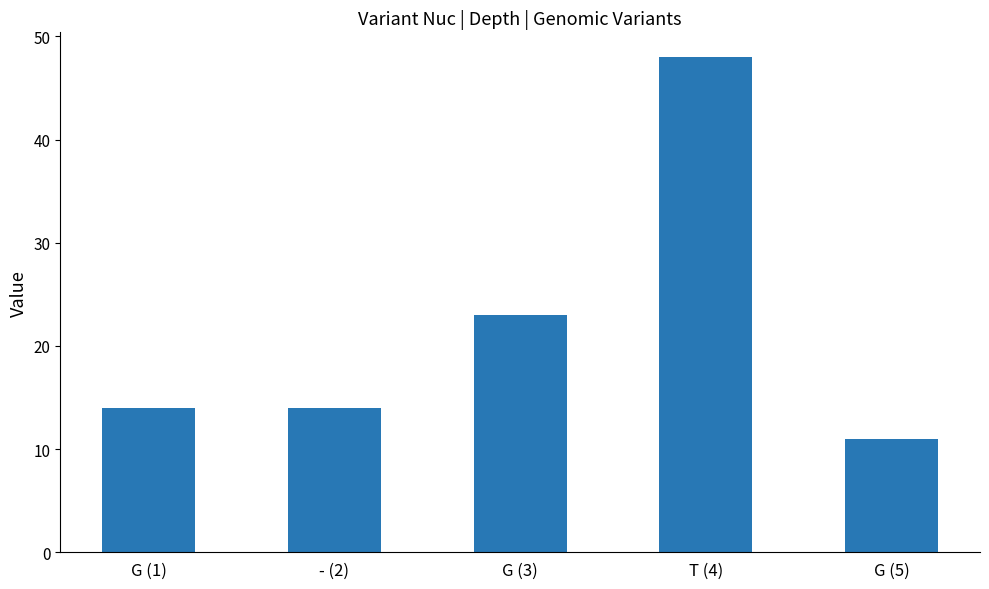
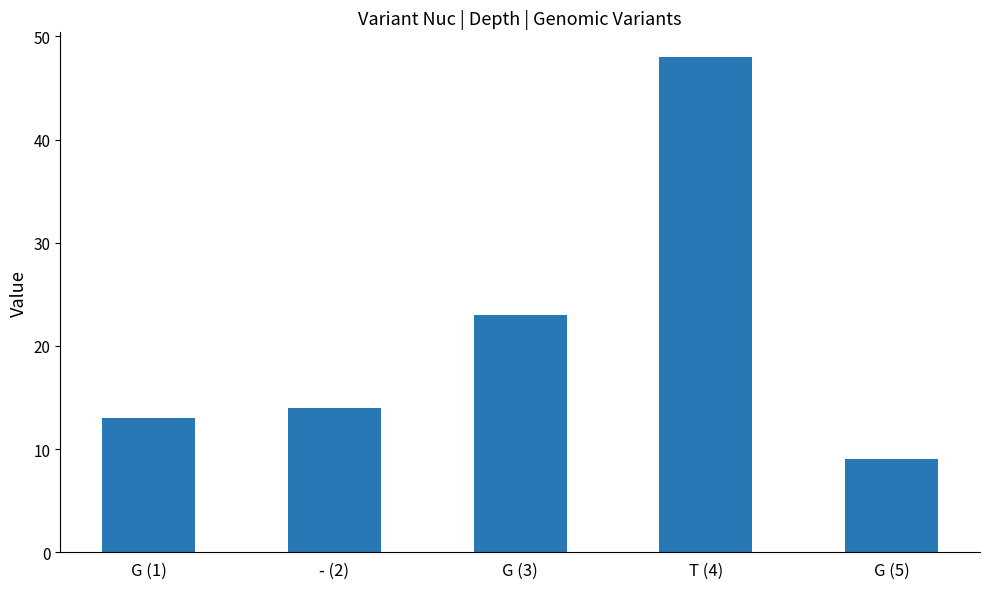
  {
-   "G (1)": 14,
+   "G (1)": 13,
    "- (2)": 14,
    "G (3)": 23,
    "T (4)": 48,
-   "G (5)": 11
+   "G (5)": 9
  }
